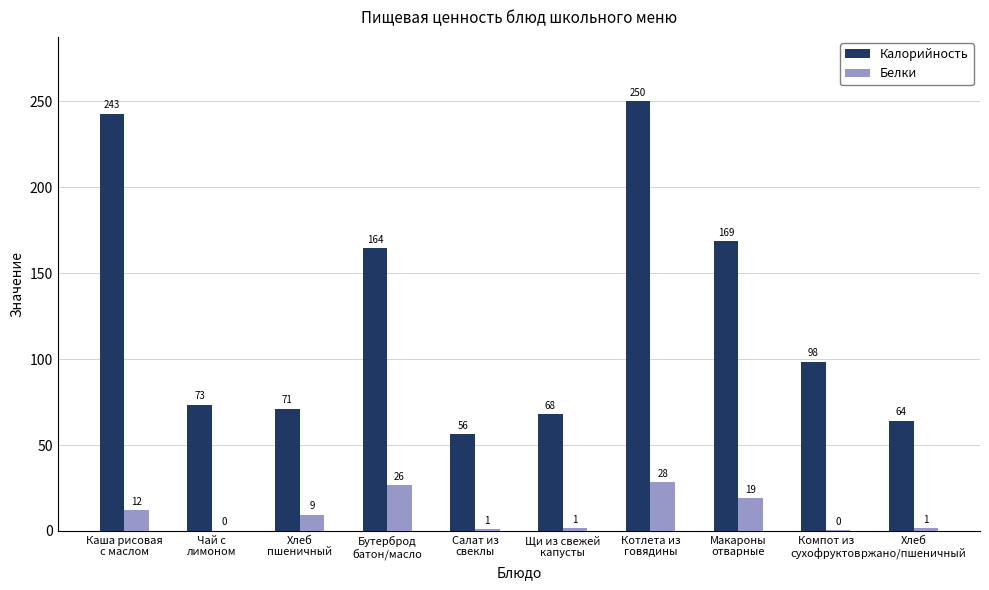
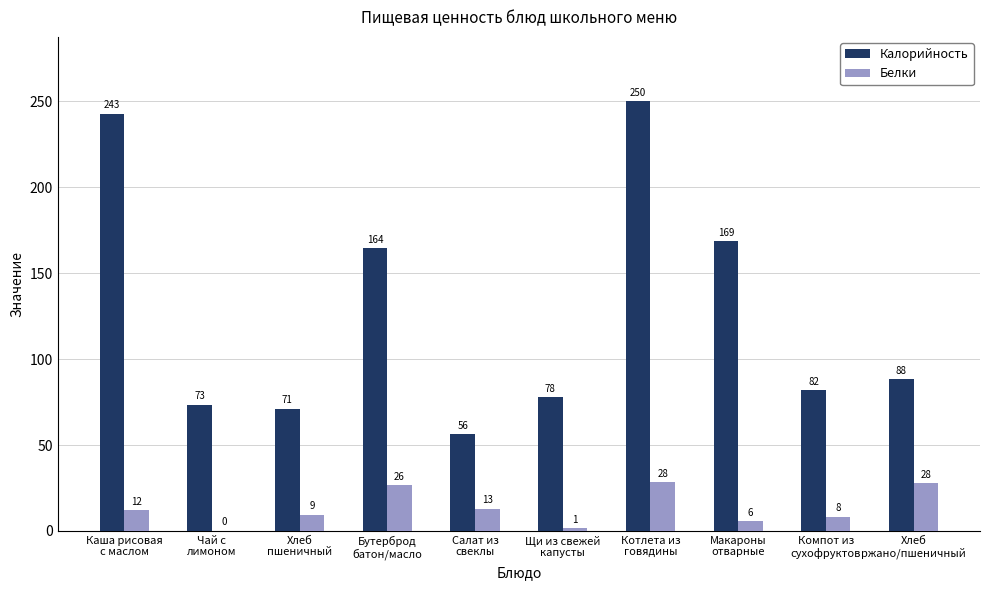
  {
    "Калорийность": {
      "Каша рисовая с маслом": 243,
      "Чай с лимоном": 73,
      "Хлеб пшеничный": 71,
      "Бутерброд батон/масло": 164,
      "Салат из свеклы": 56,
-     "Щи из свежей капусты": 68,
+     "Щи из свежей капусты": 78,
      "Котлета из говядины": 250,
      "Макароны отварные": 169,
-     "Компот из сухофруктов": 98,
-     "Хлеб ржано/пшеничный": 64
+     "Компот из сухофруктов": 82,
+     "Хлеб ржано/пшеничный": 88
    },
    "Белки": {
      "Каша рисовая с маслом": 12,
      "Чай с лимоном": 0,
      "Хлеб пшеничный": 9,
      "Бутерброд батон/масло": 26,
-     "Салат из свеклы": 1,
+     "Салат из свеклы": 13,
      "Щи из свежей капусты": 1,
      "Котлета из говядины": 28,
-     "Макароны отварные": 19,
-     "Компот из сухофруктов": 0,
-     "Хлеб ржано/пшеничный": 1
+     "Макароны отварные": 6,
+     "Компот из сухофруктов": 8,
+     "Хлеб ржано/пшеничный": 28
    }
  }
